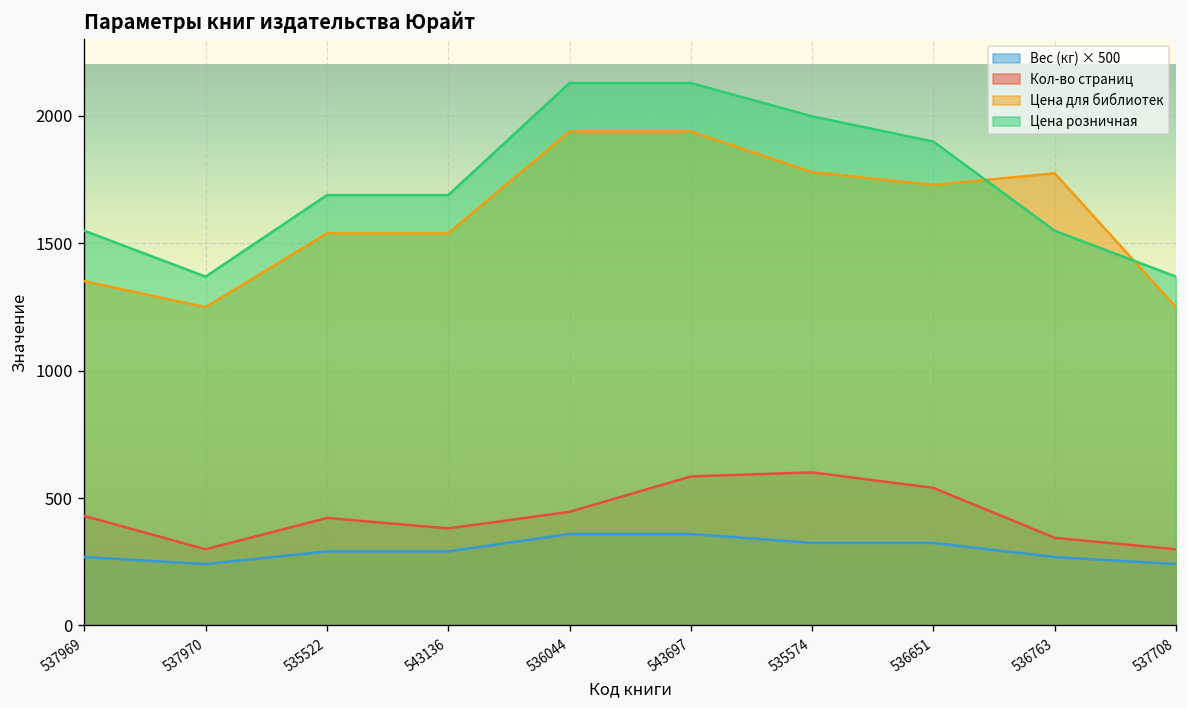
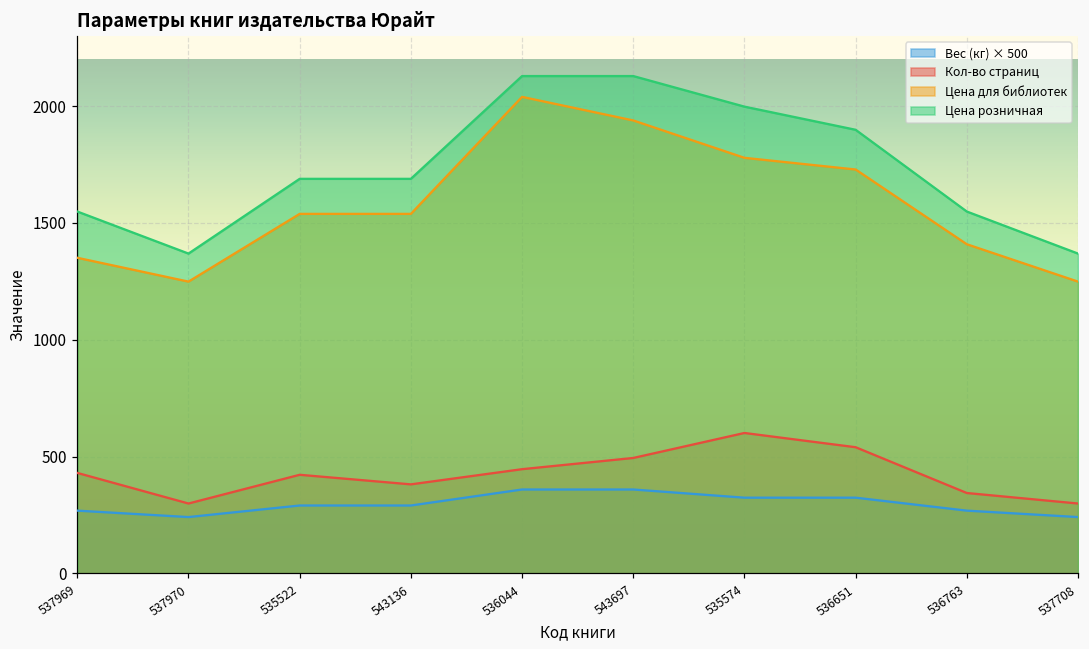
  {
    "Вес (кг) × 500": {
      "537969": 270,
      "537970": 240,
      "535522": 290,
      "543136": 290,
      "536044": 360,
      "543697": 360,
      "535574": 320,
      "536651": 320,
      "536763": 270,
      "537708": 240
    },
    "Кол-во страниц": {
      "537969": 430,
      "537970": 300,
      "535522": 420,
      "543136": 380,
      "536044": 450,
-     "543697": 590,
+     "543697": 490,
      "535574": 600,
      "536651": 540,
      "536763": 340,
      "537708": 300
    },
    "Цена для библиотек": {
      "537969": 1350,
      "537970": 1250,
      "535522": 1540,
      "543136": 1540,
-     "536044": 1940,
+     "536044": 2040,
      "543697": 1940,
      "535574": 1780,
      "536651": 1730,
-     "536763": 1770,
+     "536763": 1410,
      "537708": 1250
    },
    "Цена розничная": {
      "537969": 1550,
      "537970": 1370,
      "535522": 1690,
      "543136": 1690,
      "536044": 2130,
      "543697": 2130,
      "535574": 2000,
      "536651": 1900,
      "536763": 1550,
      "537708": 1370
    }
  }
